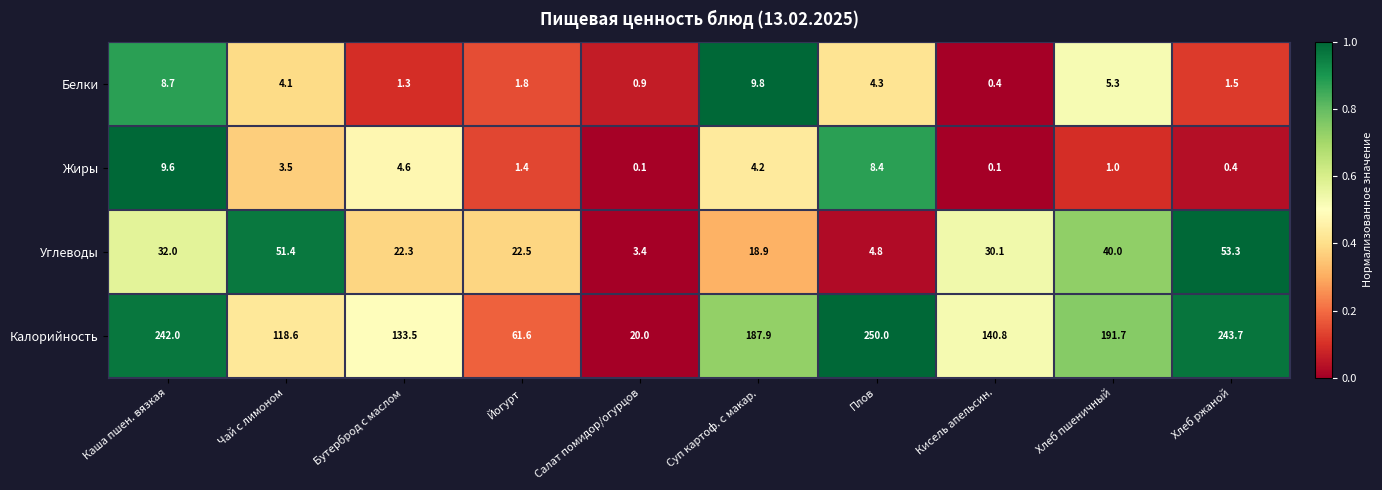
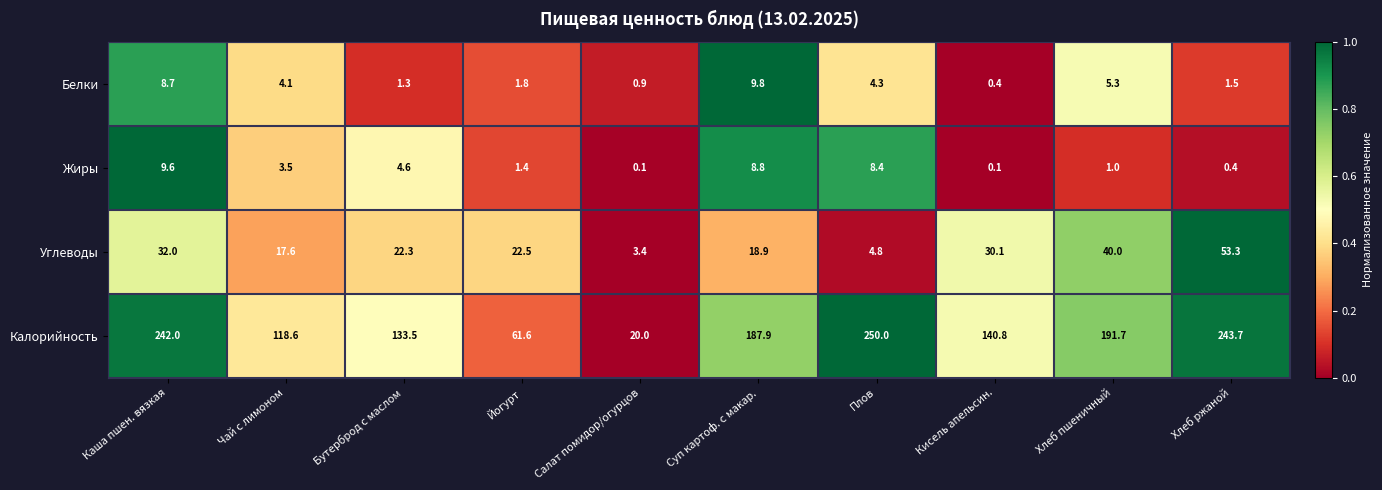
  {
    "Белки": {
      "Каша пшен. вязкая": 8.7,
      "Чай с лимоном": 4.1,
      "Бутерброд с маслом": 1.3,
      "Йогурт": 1.8,
      "Салат помидор/огурцов": 0.9,
      "Суп картоф. с макар.": 9.8,
      "Плов": 4.3,
      "Кисель апельсин.": 0.4,
      "Хлеб пшеничный": 5.3,
      "Хлеб ржаной": 1.5
    },
    "Жиры": {
      "Каша пшен. вязкая": 9.6,
      "Чай с лимоном": 3.5,
      "Бутерброд с маслом": 4.6,
      "Йогурт": 1.4,
      "Салат помидор/огурцов": 0.1,
-     "Суп картоф. с макар.": 4.2,
+     "Суп картоф. с макар.": 8.8,
      "Плов": 8.4,
      "Кисель апельсин.": 0.1,
      "Хлеб пшеничный": 1.0,
      "Хлеб ржаной": 0.4
    },
    "Углеводы": {
      "Каша пшен. вязкая": 32.0,
-     "Чай с лимоном": 51.4,
+     "Чай с лимоном": 17.6,
      "Бутерброд с маслом": 22.3,
      "Йогурт": 22.5,
      "Салат помидор/огурцов": 3.4,
      "Суп картоф. с макар.": 18.9,
      "Плов": 4.8,
      "Кисель апельсин.": 30.1,
      "Хлеб пшеничный": 40.0,
      "Хлеб ржаной": 53.3
    },
    "Калорийность": {
      "Каша пшен. вязкая": 242.0,
      "Чай с лимоном": 118.6,
      "Бутерброд с маслом": 133.5,
      "Йогурт": 61.6,
      "Салат помидор/огурцов": 20.0,
      "Суп картоф. с макар.": 187.9,
      "Плов": 250.0,
      "Кисель апельсин.": 140.8,
      "Хлеб пшеничный": 191.7,
      "Хлеб ржаной": 243.7
    }
  }
